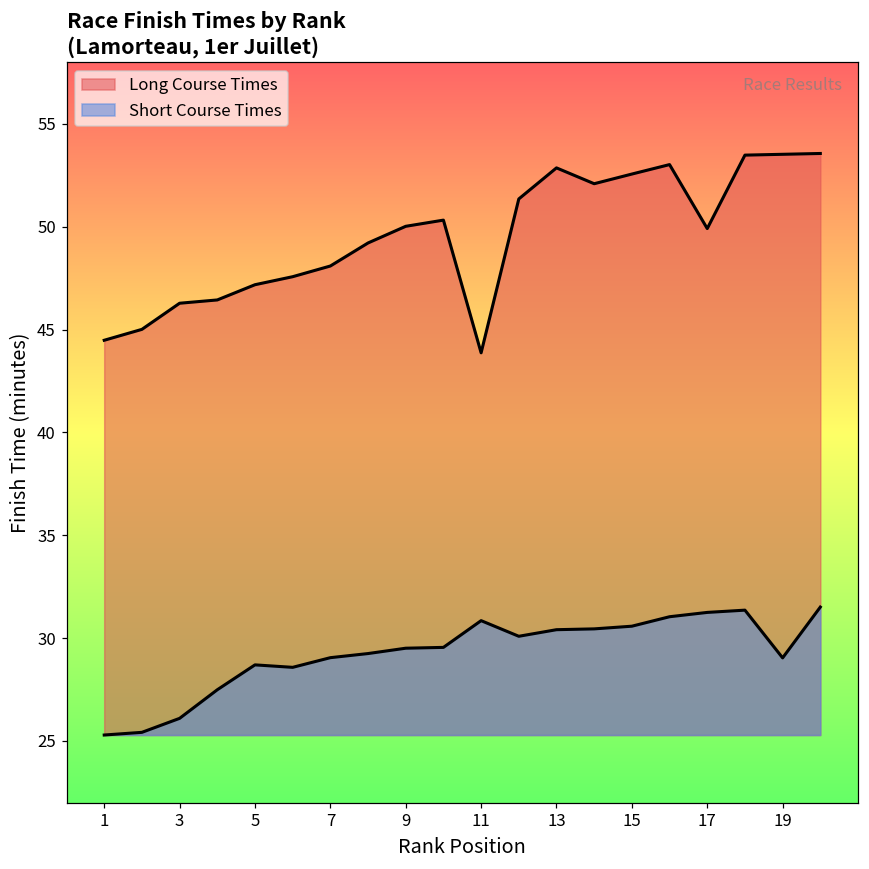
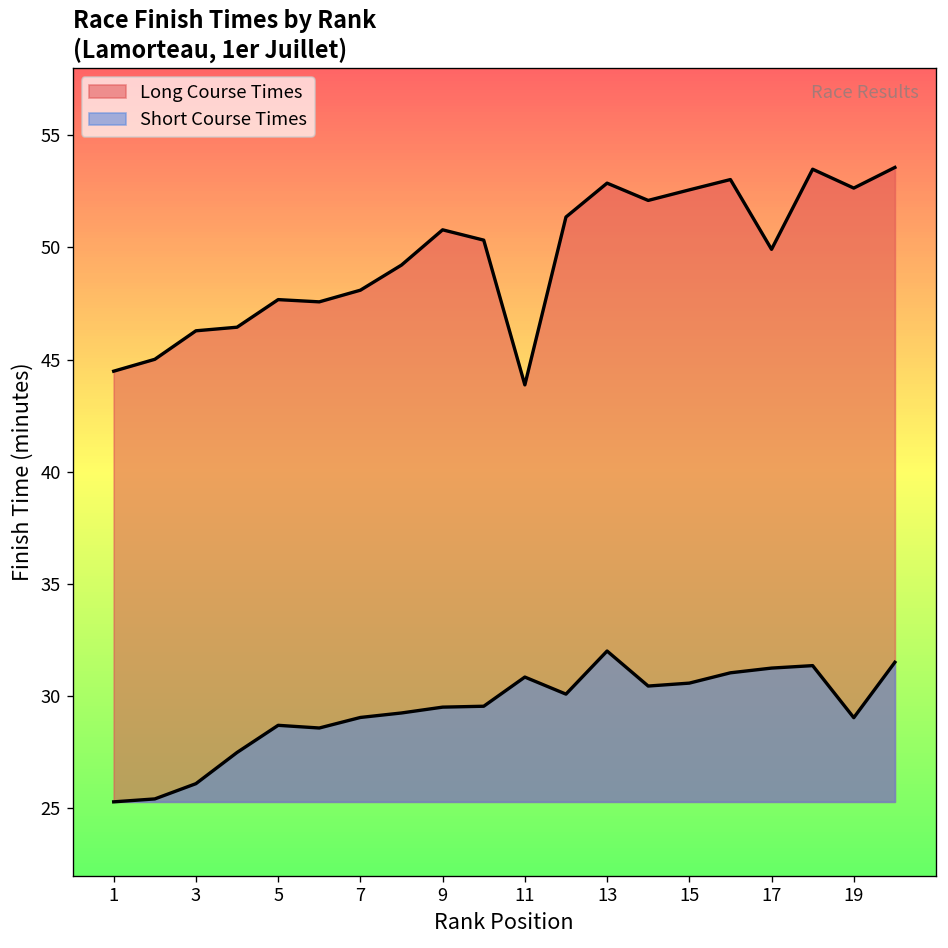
  {
    "Long Course Times": {
      "1": 44.5,
      "3": 46.3,
-     "5": 47.2,
+     "5": 47.7,
      "7": 48.1,
-     "9": 50.0,
+     "9": 50.8,
      "11": 43.9,
      "13": 52.9,
      "15": 52.6,
      "17": 49.9,
-     "19": 53.5
+     "19": 52.6
    },
    "Short Course Times": {
      "1": 25.3,
      "3": 26.1,
      "5": 28.7,
      "7": 29.1,
      "9": 29.5,
      "11": 30.9,
-     "13": 30.4,
+     "13": 32.0,
      "15": 30.6,
      "17": 31.3,
      "19": 29.0
    }
  }
